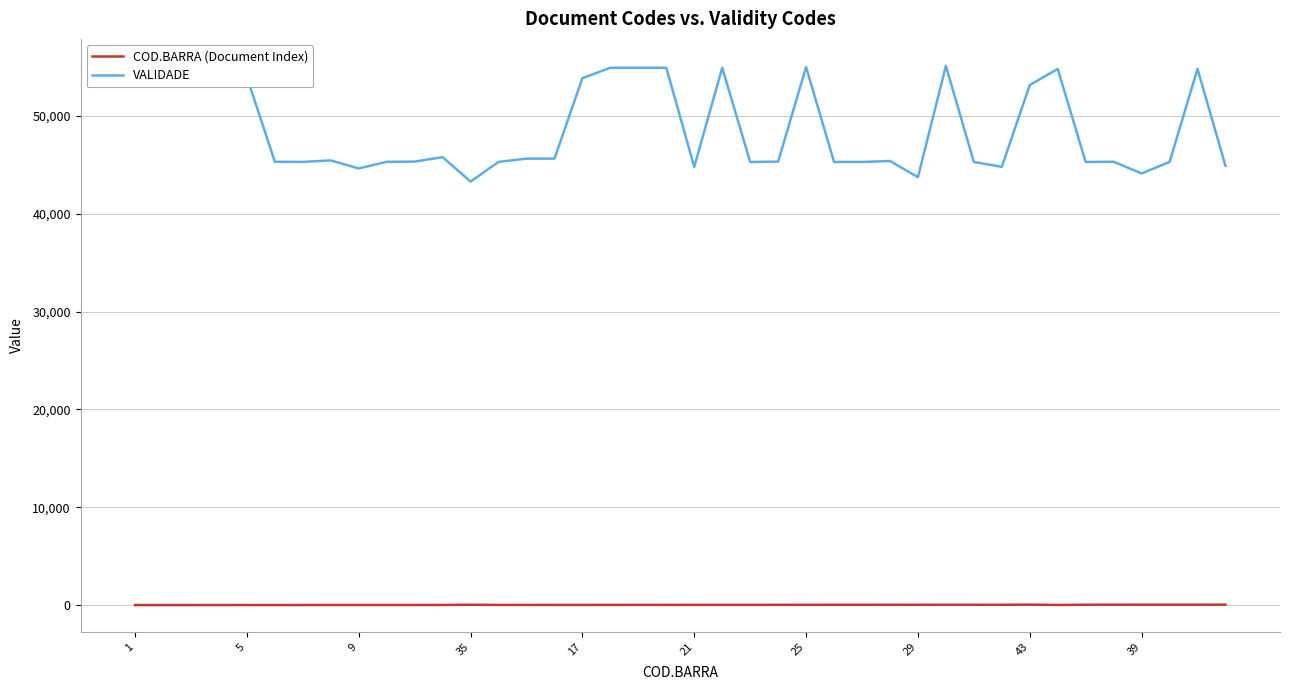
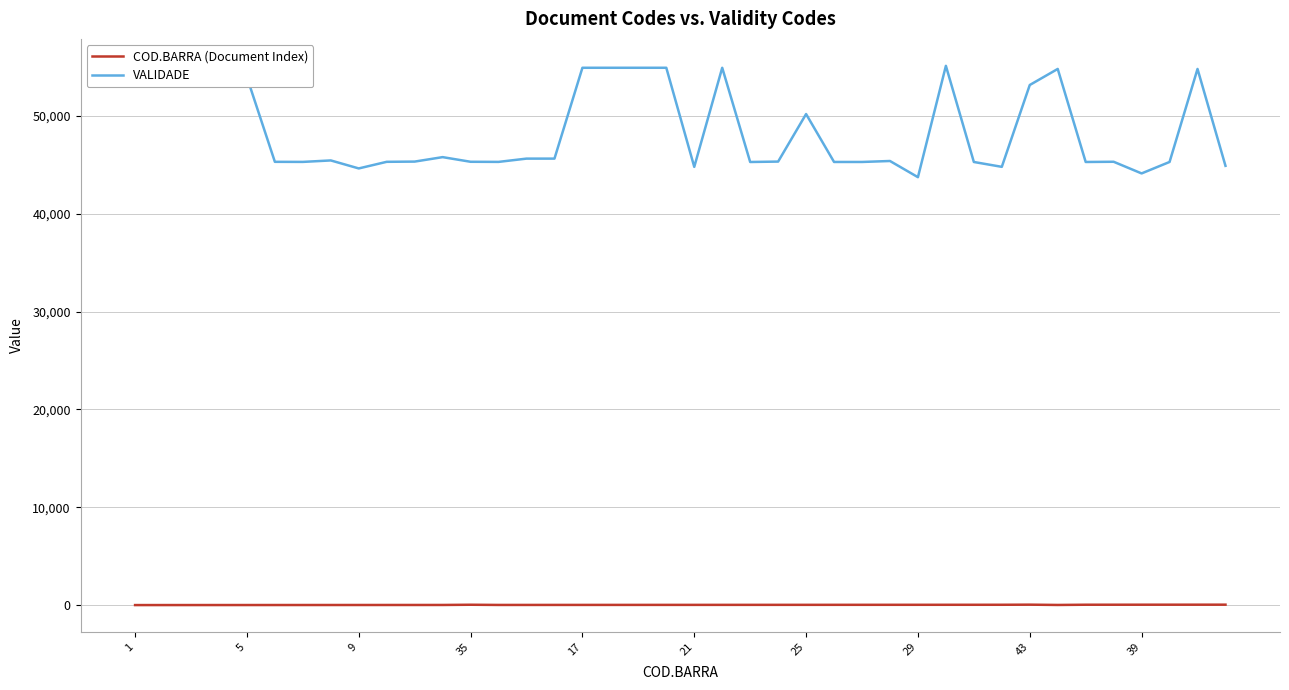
  {
    "COD.BARRA (Document Index)": {
      "1": "0",
      "5": "0",
      "9": "0",
      "35": "0",
      "17": "0",
      "21": "0",
      "25": "0",
      "29": "0",
      "43": "0",
      "39": "0"
    },
    "VALIDADE": {
      "9": "45,000",
-     "35": "43,000",
-     "17": "54,000",
+     "35": "45,000",
+     "17": "55,000",
      "21": "45,000",
-     "25": "55,000",
+     "25": "50,000",
      "29": "44,000",
      "43": "53,000",
      "39": "44,000"
    }
  }
